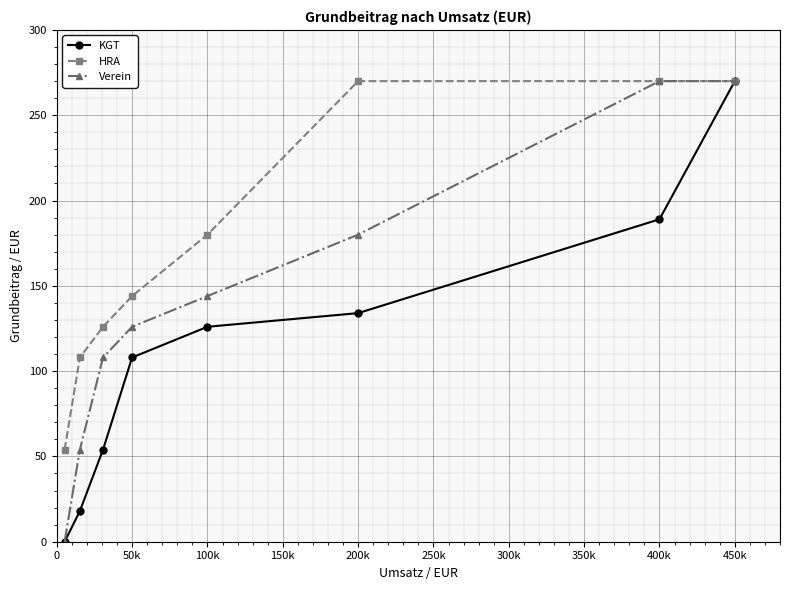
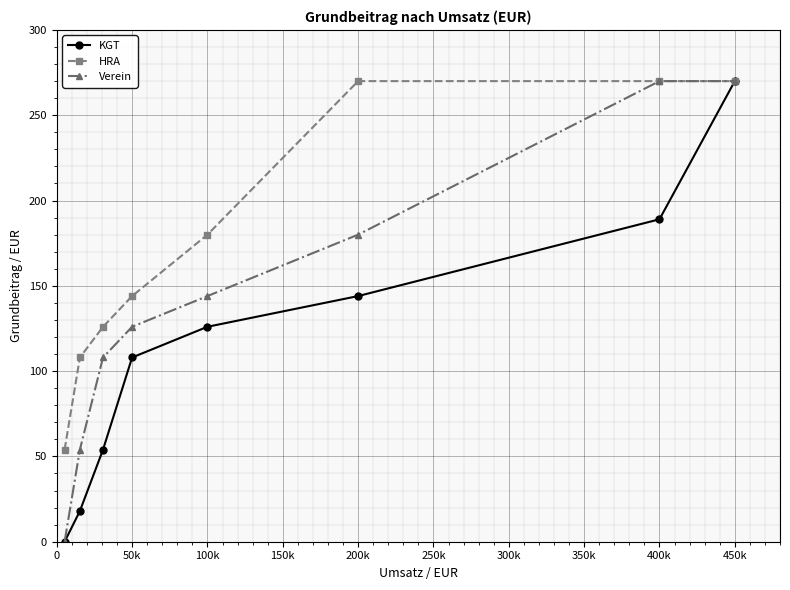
  {
    "KGT": {
      "50k": 108,
      "100k": 126,
-     "200k": 134,
+     "200k": 144,
      "400k": 189
    }
  }
